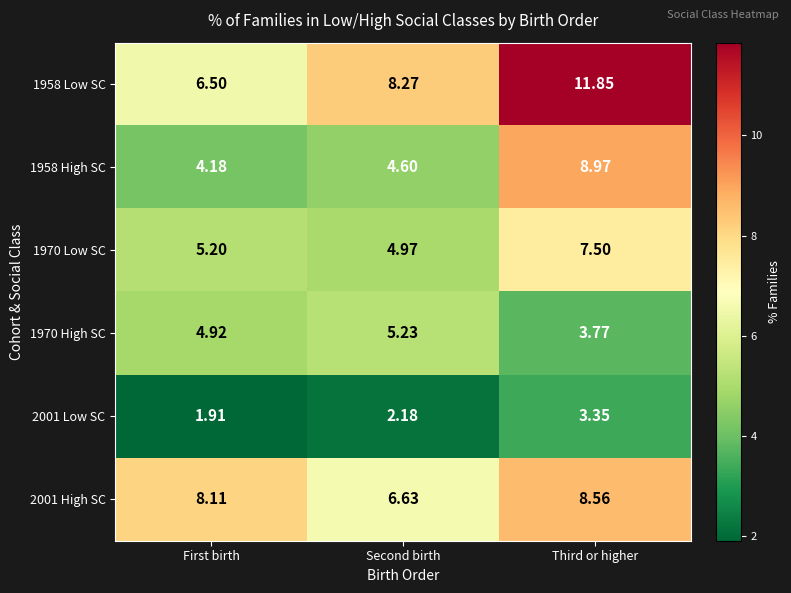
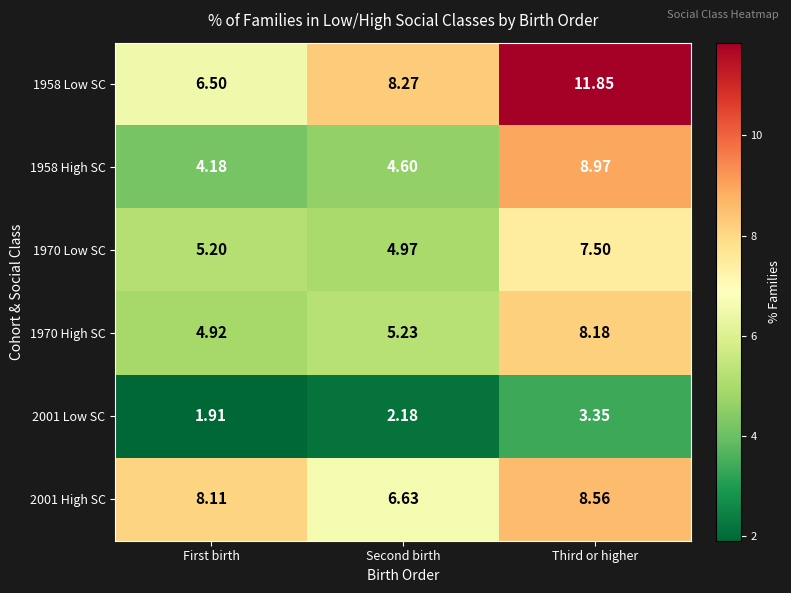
  {
    "1958 Low SC": {
      "First birth": 6.50,
      "Second birth": 8.27,
      "Third or higher": 11.85
    },
    "1958 High SC": {
      "First birth": 4.18,
      "Second birth": 4.60,
      "Third or higher": 8.97
    },
    "1970 Low SC": {
      "First birth": 5.20,
      "Second birth": 4.97,
      "Third or higher": 7.50
    },
    "1970 High SC": {
      "First birth": 4.92,
      "Second birth": 5.23,
-     "Third or higher": 3.77
+     "Third or higher": 8.18
    },
    "2001 Low SC": {
      "First birth": 1.91,
      "Second birth": 2.18,
      "Third or higher": 3.35
    },
    "2001 High SC": {
      "First birth": 8.11,
      "Second birth": 6.63,
      "Third or higher": 8.56
    }
  }
